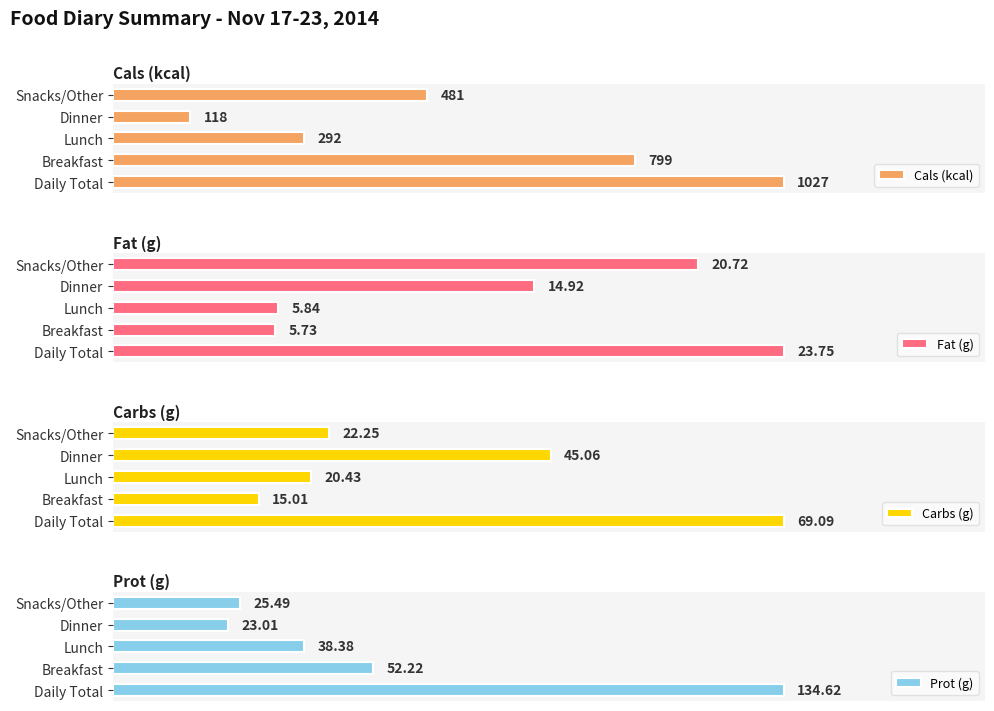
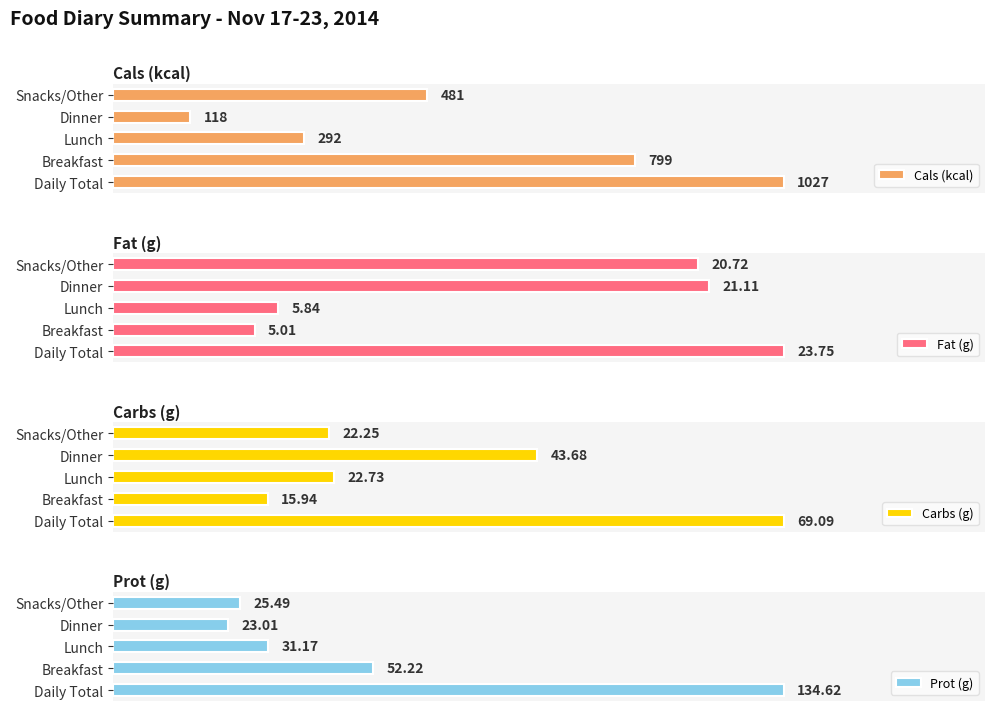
  {
    "Cals (kcal)": {
      "Snacks/Other": 481,
      "Dinner": 118,
      "Lunch": 292,
      "Breakfast": 799,
      "Daily Total": 1027
    },
    "Fat (g)": {
      "Snacks/Other": 20.72,
-     "Dinner": 14.92,
+     "Dinner": 21.11,
      "Lunch": 5.84,
-     "Breakfast": 5.73,
+     "Breakfast": 5.01,
      "Daily Total": 23.75
    },
    "Carbs (g)": {
      "Snacks/Other": 22.25,
-     "Dinner": 45.06,
-     "Lunch": 20.43,
-     "Breakfast": 15.01,
+     "Dinner": 43.68,
+     "Lunch": 22.73,
+     "Breakfast": 15.94,
      "Daily Total": 69.09
    },
    "Prot (g)": {
      "Snacks/Other": 25.49,
      "Dinner": 23.01,
-     "Lunch": 38.38,
+     "Lunch": 31.17,
      "Breakfast": 52.22,
      "Daily Total": 134.62
    }
  }
